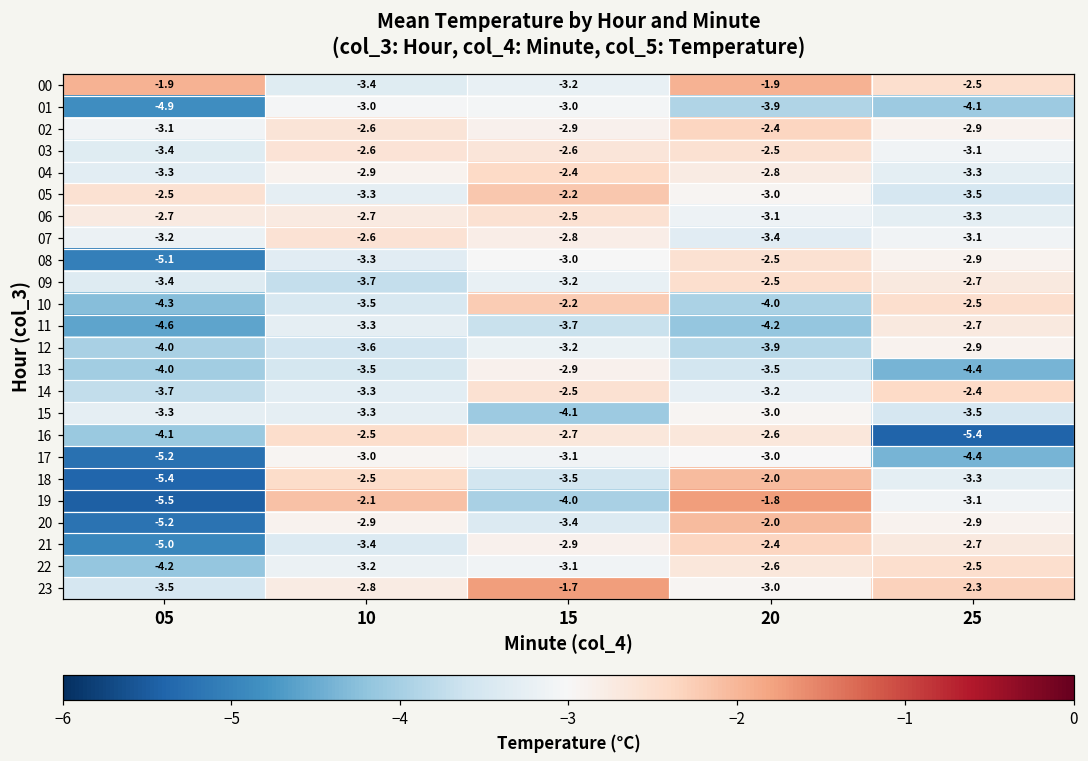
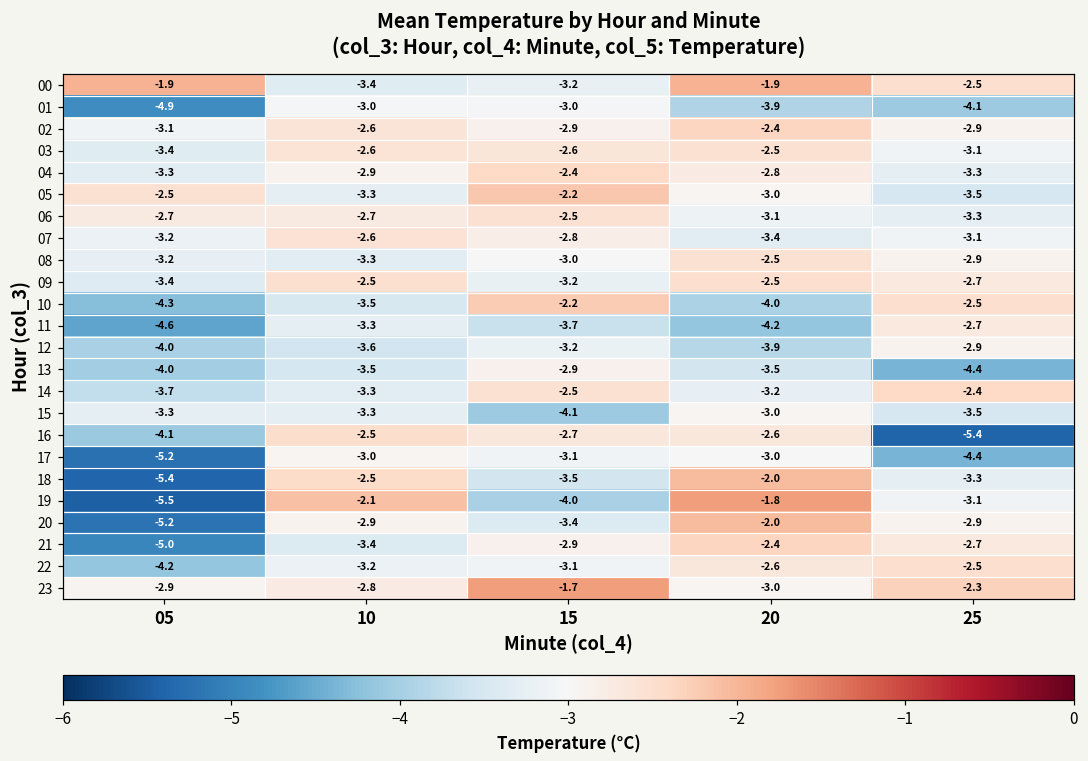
  {
    "00": {
      "05": -1.9,
      "10": -3.4,
      "15": -3.2,
      "20": -1.9,
      "25": -2.5
    },
    "01": {
      "05": -4.9,
      "10": -3.0,
      "15": -3.0,
      "20": -3.9,
      "25": -4.1
    },
    "02": {
      "05": -3.1,
      "10": -2.6,
      "15": -2.9,
      "20": -2.4,
      "25": -2.9
    },
    "03": {
      "05": -3.4,
      "10": -2.6,
      "15": -2.6,
      "20": -2.5,
      "25": -3.1
    },
    "04": {
      "05": -3.3,
      "10": -2.9,
      "15": -2.4,
      "20": -2.8,
      "25": -3.3
    },
    "05": {
      "05": -2.5,
      "10": -3.3,
      "15": -2.2,
      "20": -3.0,
      "25": -3.5
    },
    "06": {
      "05": -2.7,
      "10": -2.7,
      "15": -2.5,
      "20": -3.1,
      "25": -3.3
    },
    "07": {
      "05": -3.2,
      "10": -2.6,
      "15": -2.8,
      "20": -3.4,
      "25": -3.1
    },
    "08": {
-     "05": -5.1,
+     "05": -3.2,
      "10": -3.3,
      "15": -3.0,
      "20": -2.5,
      "25": -2.9
    },
    "09": {
      "05": -3.4,
-     "10": -3.7,
+     "10": -2.5,
      "15": -3.2,
      "20": -2.5,
      "25": -2.7
    },
    "10": {
      "05": -4.3,
      "10": -3.5,
      "15": -2.2,
      "20": -4.0,
      "25": -2.5
    },
    "11": {
      "05": -4.6,
      "10": -3.3,
      "15": -3.7,
      "20": -4.2,
      "25": -2.7
    },
    "12": {
      "05": -4.0,
      "10": -3.6,
      "15": -3.2,
      "20": -3.9,
      "25": -2.9
    },
    "13": {
      "05": -4.0,
      "10": -3.5,
      "15": -2.9,
      "20": -3.5,
      "25": -4.4
    },
    "14": {
      "05": -3.7,
      "10": -3.3,
      "15": -2.5,
      "20": -3.2,
      "25": -2.4
    },
    "15": {
      "05": -3.3,
      "10": -3.3,
      "15": -4.1,
      "20": -3.0,
      "25": -3.5
    },
    "16": {
      "05": -4.1,
      "10": -2.5,
      "15": -2.7,
      "20": -2.6,
      "25": -5.4
    },
    "17": {
      "05": -5.2,
      "10": -3.0,
      "15": -3.1,
      "20": -3.0,
      "25": -4.4
    },
    "18": {
      "05": -5.4,
      "10": -2.5,
      "15": -3.5,
      "20": -2.0,
      "25": -3.3
    },
    "19": {
      "05": -5.5,
      "10": -2.1,
      "15": -4.0,
      "20": -1.8,
      "25": -3.1
    },
    "20": {
      "05": -5.2,
      "10": -2.9,
      "15": -3.4,
      "20": -2.0,
      "25": -2.9
    },
    "21": {
      "05": -5.0,
      "10": -3.4,
      "15": -2.9,
      "20": -2.4,
      "25": -2.7
    },
    "22": {
      "05": -4.2,
      "10": -3.2,
      "15": -3.1,
      "20": -2.6,
      "25": -2.5
    },
    "23": {
-     "05": -3.5,
+     "05": -2.9,
      "10": -2.8,
      "15": -1.7,
      "20": -3.0,
      "25": -2.3
    }
  }
